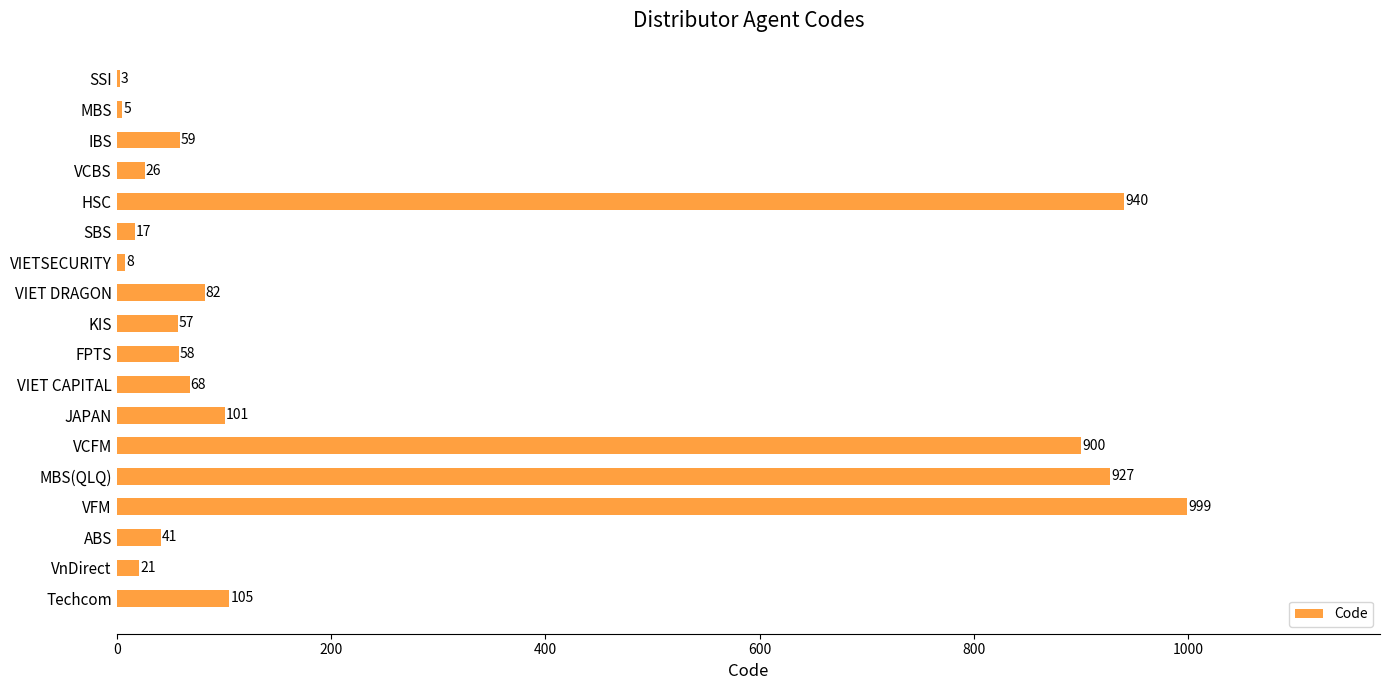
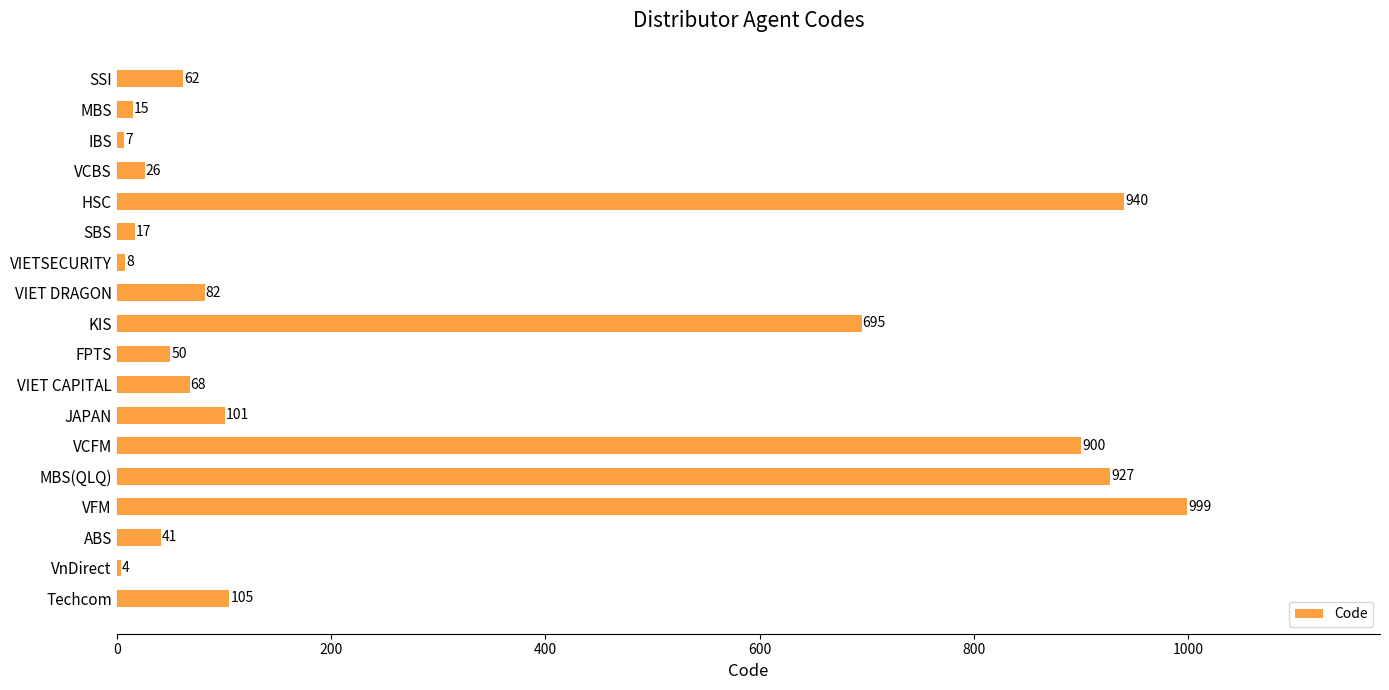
  {
-   "SSI": 3,
-   "MBS": 5,
-   "IBS": 59,
+   "SSI": 62,
+   "MBS": 15,
+   "IBS": 7,
    "VCBS": 26,
    "HSC": 940,
    "SBS": 17,
    "VIETSECURITY": 8,
    "VIET DRAGON": 82,
-   "KIS": 57,
-   "FPTS": 58,
+   "KIS": 695,
+   "FPTS": 50,
    "VIET CAPITAL": 68,
    "JAPAN": 101,
    "VCFM": 900,
    "MBS(QLQ)": 927,
    "VFM": 999,
    "ABS": 41,
-   "VnDirect": 21,
+   "VnDirect": 4,
    "Techcom": 105
  }
